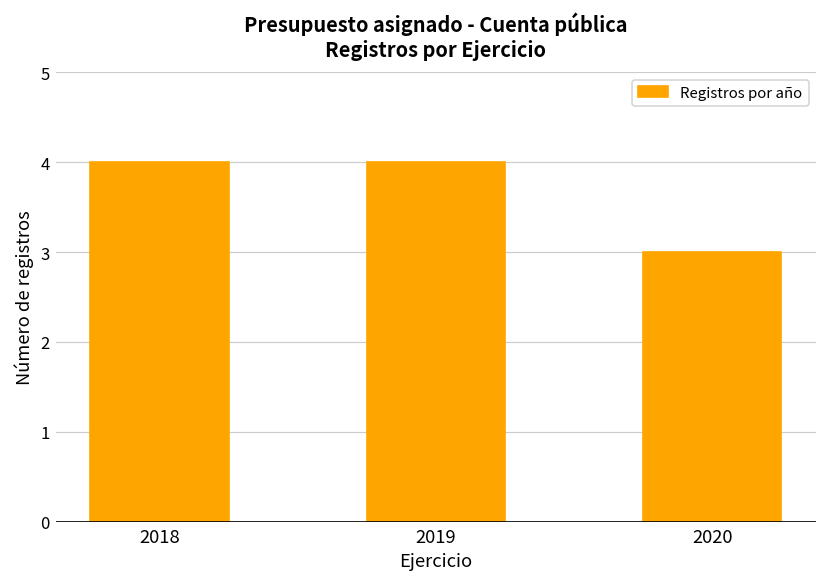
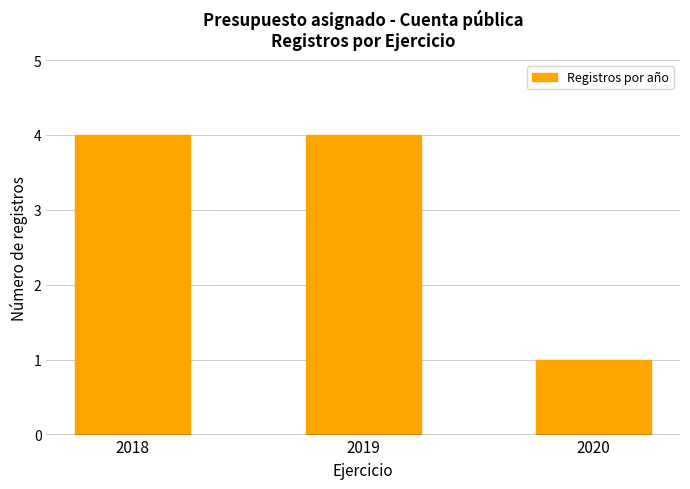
  {
    "2018": 4,
    "2019": 4,
-   "2020": 3
+   "2020": 1
  }
